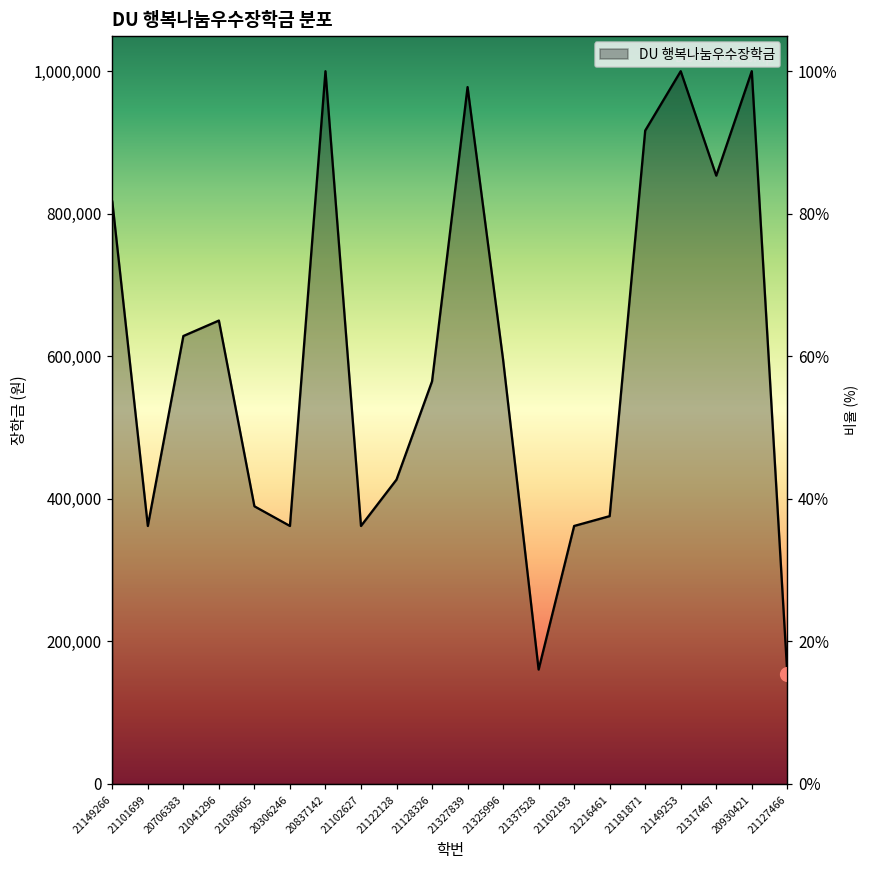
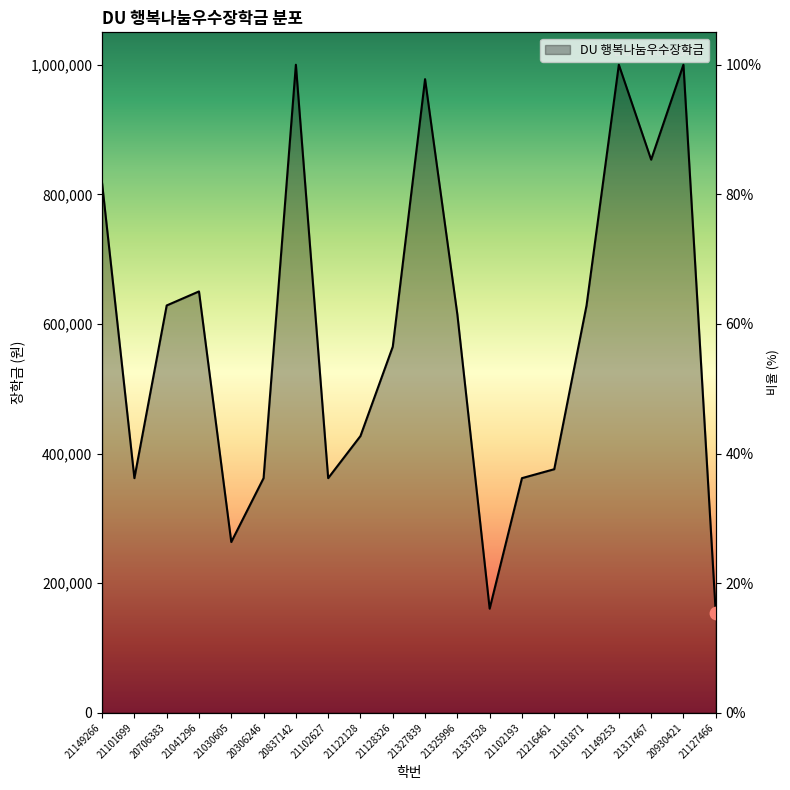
  {
    "DU 행복나눔우수장학금": {
      "21149266": "820,000",
      "21101699": "360,000",
      "20706383": "630,000",
      "21041296": "650,000",
-     "21030605": "390,000",
+     "21030605": "260,000",
      "20306246": "360,000",
      "20837142": "1,000,000",
      "21102627": "360,000",
      "21122128": "430,000",
      "21128326": "560,000",
      "21327839": "980,000",
-     "21325996": "600,000",
+     "21325996": "610,000",
      "21337528": "160,000",
      "21102193": "360,000",
      "21216461": "380,000",
-     "21181871": "920,000",
+     "21181871": "630,000",
      "21149253": "1,000,000",
      "21317467": "850,000",
      "20930421": "1,000,000"
    }
  }
